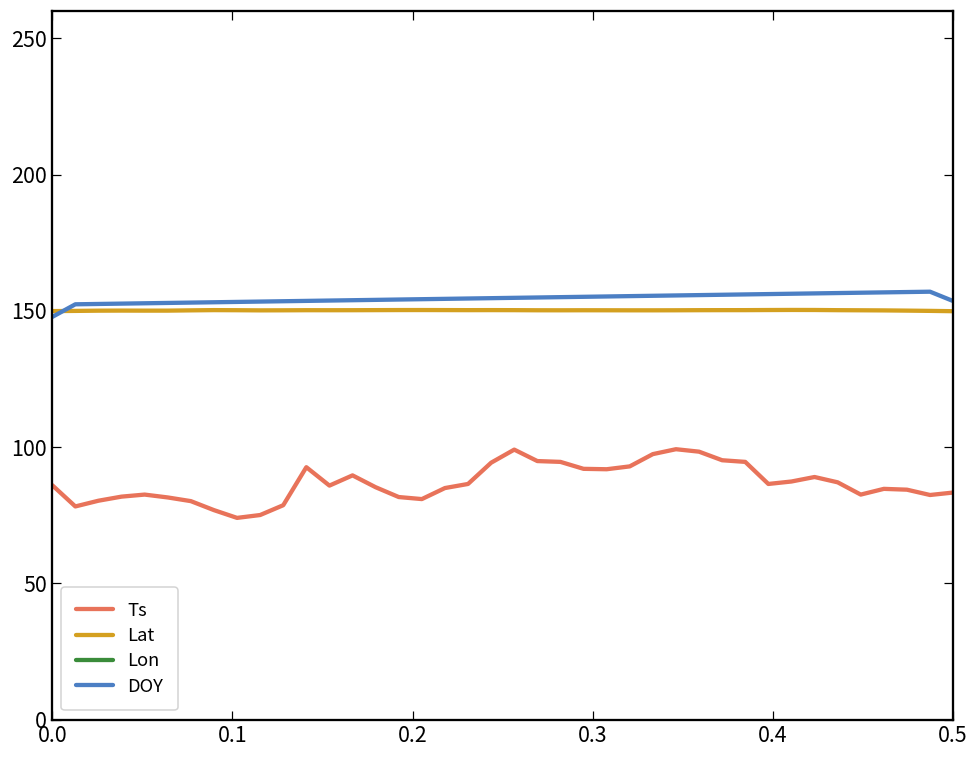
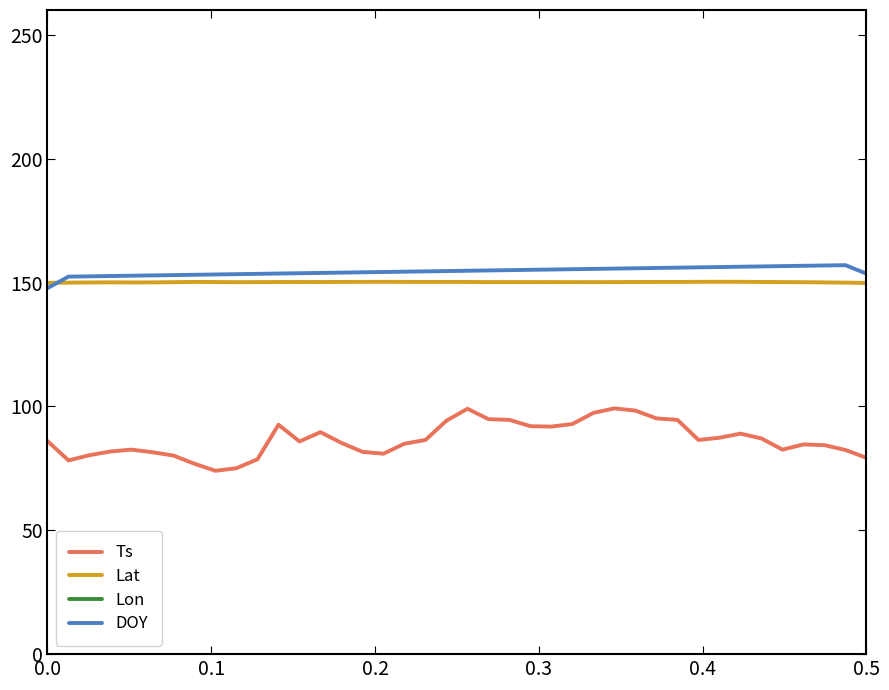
  {
    "Ts": {
      "0.0": 86,
-     "0.5": 83
+     "0.5": 79
    },
    "Lat": {
      "0.0": 150,
      "0.5": 150
    },
    "DOY": {
      "0.0": 148,
      "0.5": 154
    }
  }
